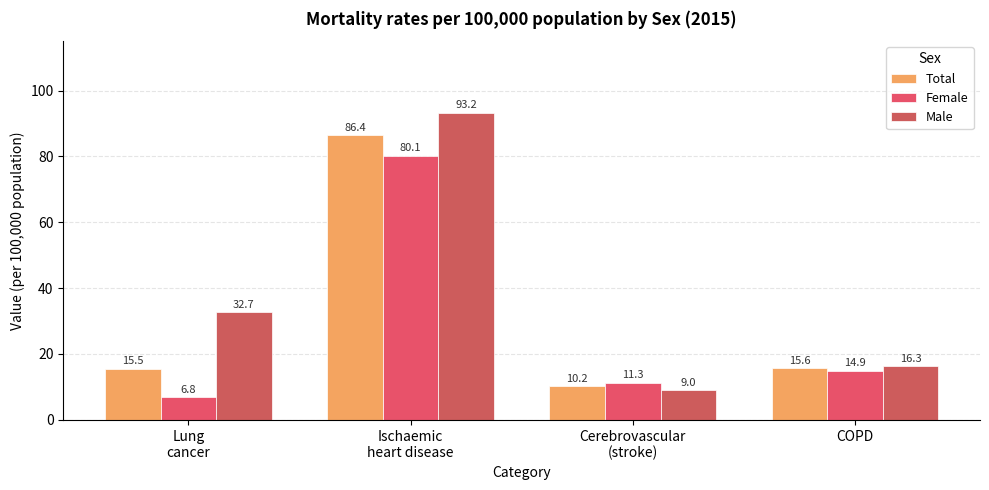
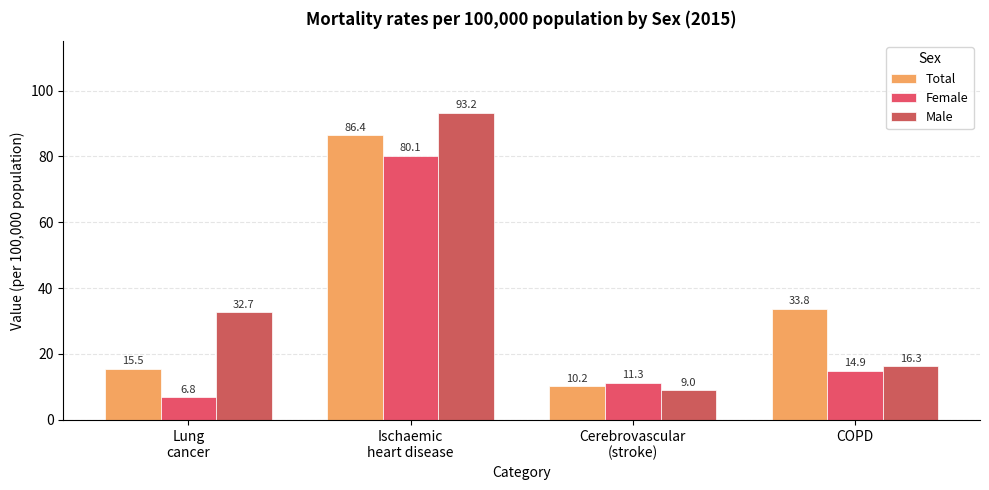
  {
    "Total": {
      "Lung cancer": 15.5,
      "Ischaemic heart disease": 86.4,
      "Cerebrovascular (stroke)": 10.2,
-     "COPD": 15.6
+     "COPD": 33.8
    }
  }
